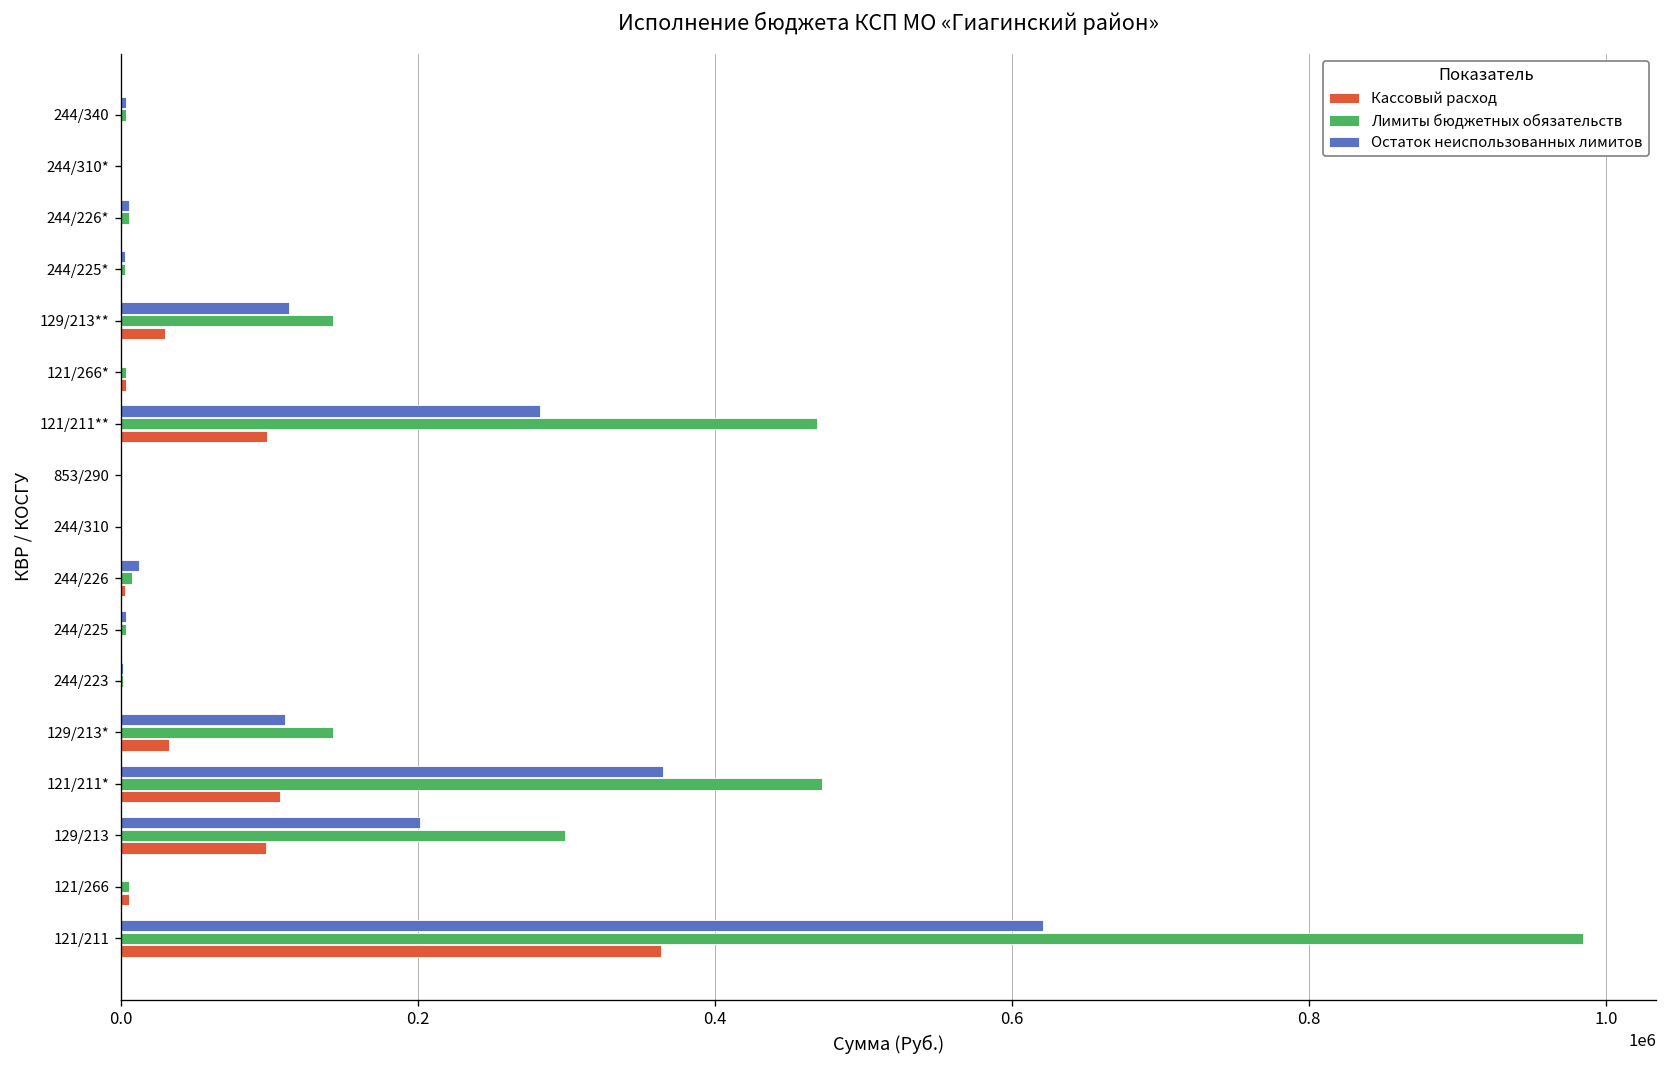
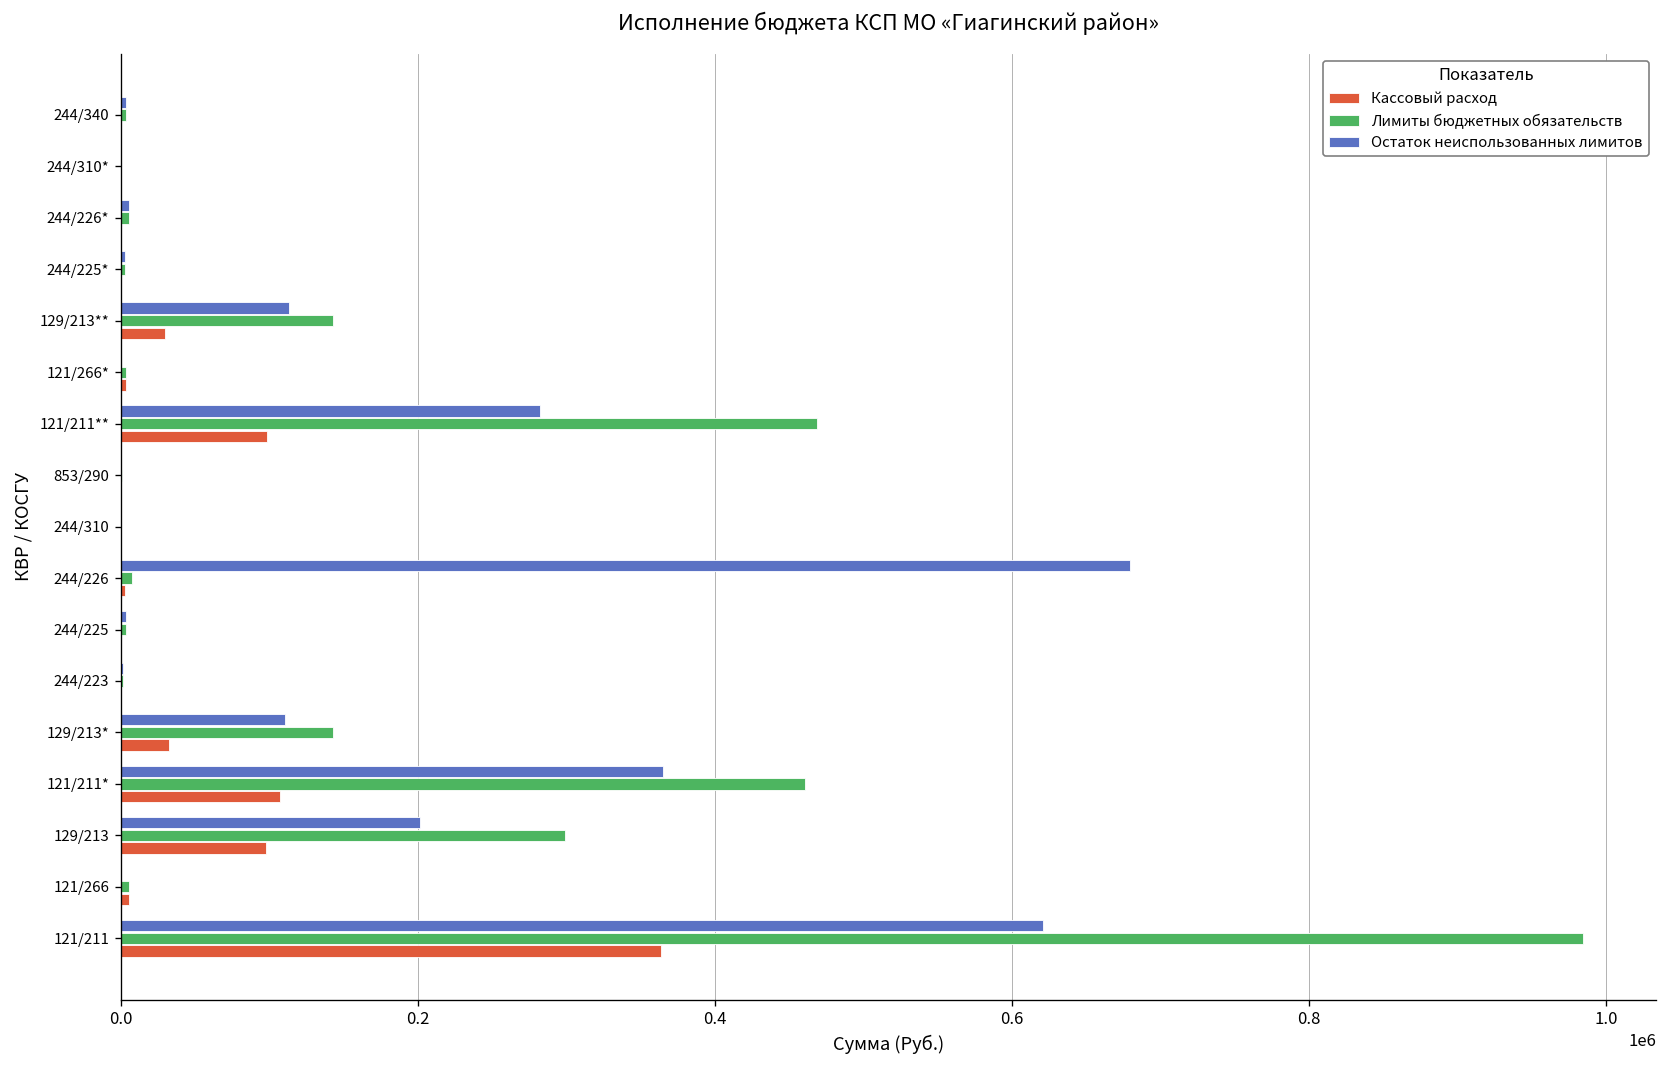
  {
    "Кассовый расход": {
      "244/340": 0,
      "244/310*": 0,
      "244/226*": 0,
      "244/225*": 0,
      "129/213**": 29000,
      "121/266*": 3000,
      "121/211**": 98000,
      "244/310": 0,
      "244/226": 2000,
      "244/225": 0,
      "129/213*": 32000,
      "121/211*": 107000,
      "129/213": 98000,
      "121/266": 6000,
      "121/211": 363000
    },
    "Лимиты бюджетных обязательств": {
      "244/340": 3000,
      "244/310*": 0,
      "244/226*": 5000,
      "244/225*": 3000,
      "129/213**": 143000,
      "121/266*": 3000,
      "121/211**": 469000,
      "244/310": 0,
      "244/226": 7000,
      "244/225": 4000,
      "129/213*": 143000,
-     "121/211*": 472000,
+     "121/211*": 460000,
      "129/213": 299000,
      "121/266": 6000,
      "121/211": 984000
    },
    "Остаток неиспользованных лимитов": {
      "244/340": 3000,
      "244/310*": 0,
      "244/226*": 5000,
      "244/225*": 3000,
      "129/213**": 113000,
      "121/266*": 0,
      "121/211**": 282000,
      "244/310": 0,
-     "244/226": 12000,
+     "244/226": 679000,
      "244/225": 4000,
      "129/213*": 110000,
      "121/211*": 365000,
      "129/213": 201000,
      "121/266": 0,
      "121/211": 621000
    }
  }
